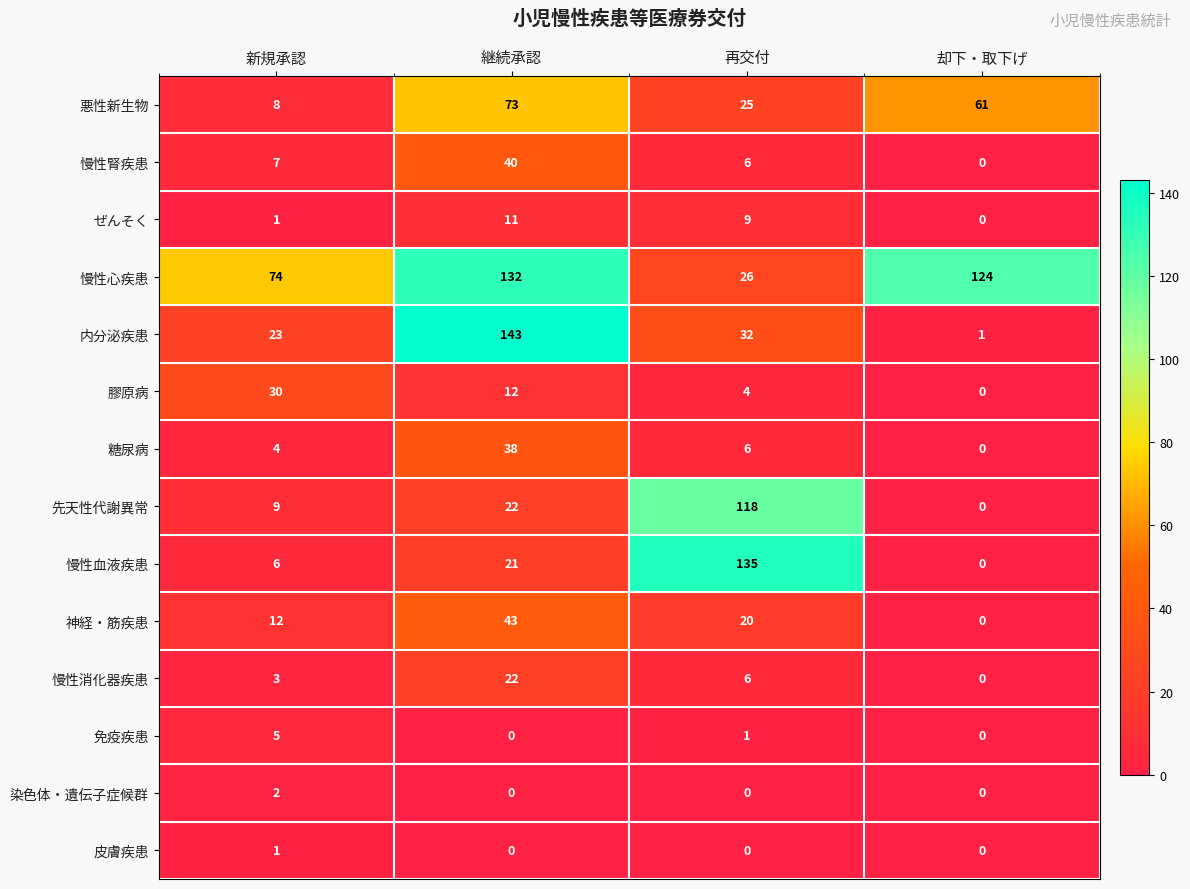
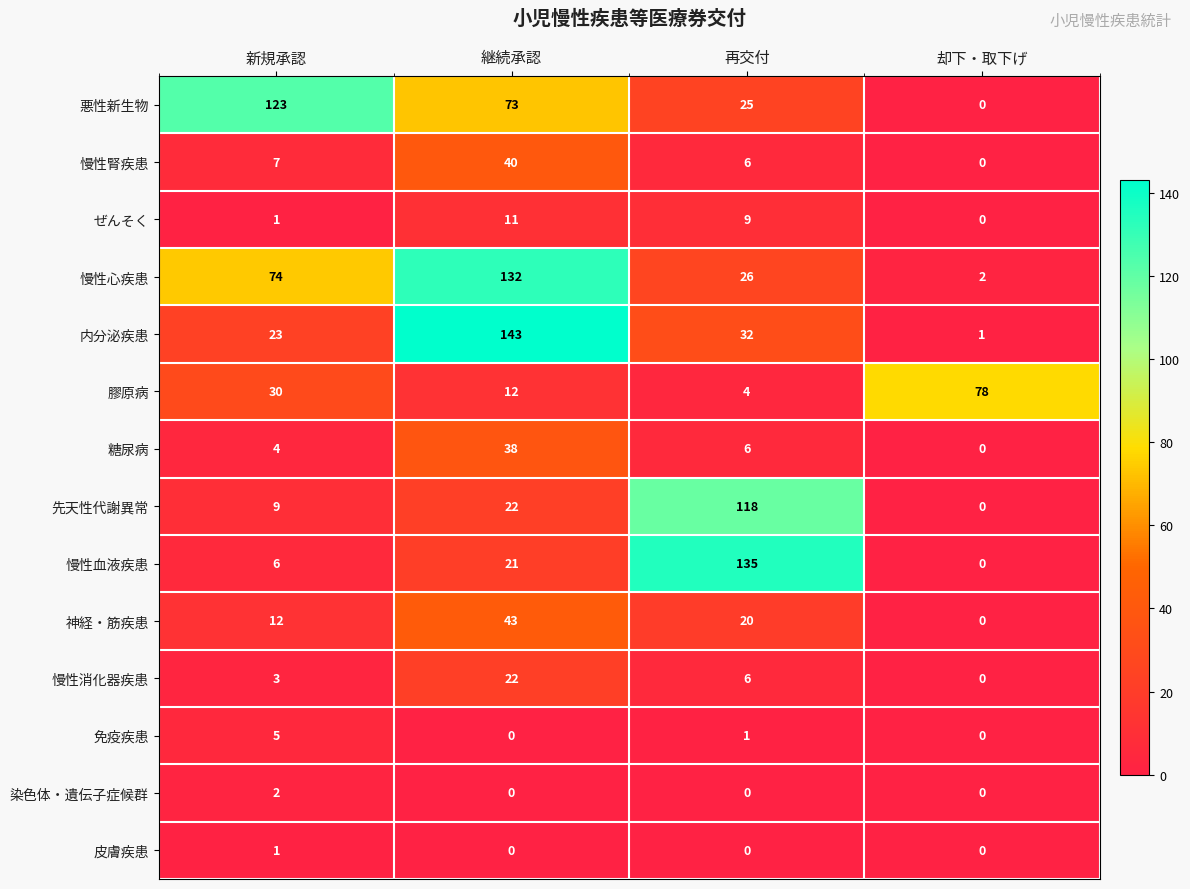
  {
    "悪性新生物": {
-     "新規承認": 8,
+     "新規承認": 123,
      "継続承認": 73,
      "再交付": 25,
-     "却下・取下げ": 61
+     "却下・取下げ": 0
    },
    "慢性腎疾患": {
      "新規承認": 7,
      "継続承認": 40,
      "再交付": 6,
      "却下・取下げ": 0
    },
    "ぜんそく": {
      "新規承認": 1,
      "継続承認": 11,
      "再交付": 9,
      "却下・取下げ": 0
    },
    "慢性心疾患": {
      "新規承認": 74,
      "継続承認": 132,
      "再交付": 26,
-     "却下・取下げ": 124
+     "却下・取下げ": 2
    },
    "内分泌疾患": {
      "新規承認": 23,
      "継続承認": 143,
      "再交付": 32,
      "却下・取下げ": 1
    },
    "膠原病": {
      "新規承認": 30,
      "継続承認": 12,
      "再交付": 4,
-     "却下・取下げ": 0
+     "却下・取下げ": 78
    },
    "糖尿病": {
      "新規承認": 4,
      "継続承認": 38,
      "再交付": 6,
      "却下・取下げ": 0
    },
    "先天性代謝異常": {
      "新規承認": 9,
      "継続承認": 22,
      "再交付": 118,
      "却下・取下げ": 0
    },
    "慢性血液疾患": {
      "新規承認": 6,
      "継続承認": 21,
      "再交付": 135,
      "却下・取下げ": 0
    },
    "神経・筋疾患": {
      "新規承認": 12,
      "継続承認": 43,
      "再交付": 20,
      "却下・取下げ": 0
    },
    "慢性消化器疾患": {
      "新規承認": 3,
      "継続承認": 22,
      "再交付": 6,
      "却下・取下げ": 0
    },
    "免疫疾患": {
      "新規承認": 5,
      "継続承認": 0,
      "再交付": 1,
      "却下・取下げ": 0
    },
    "染色体・遺伝子症候群": {
      "新規承認": 2,
      "継続承認": 0,
      "再交付": 0,
      "却下・取下げ": 0
    },
    "皮膚疾患": {
      "新規承認": 1,
      "継続承認": 0,
      "再交付": 0,
      "却下・取下げ": 0
    }
  }
